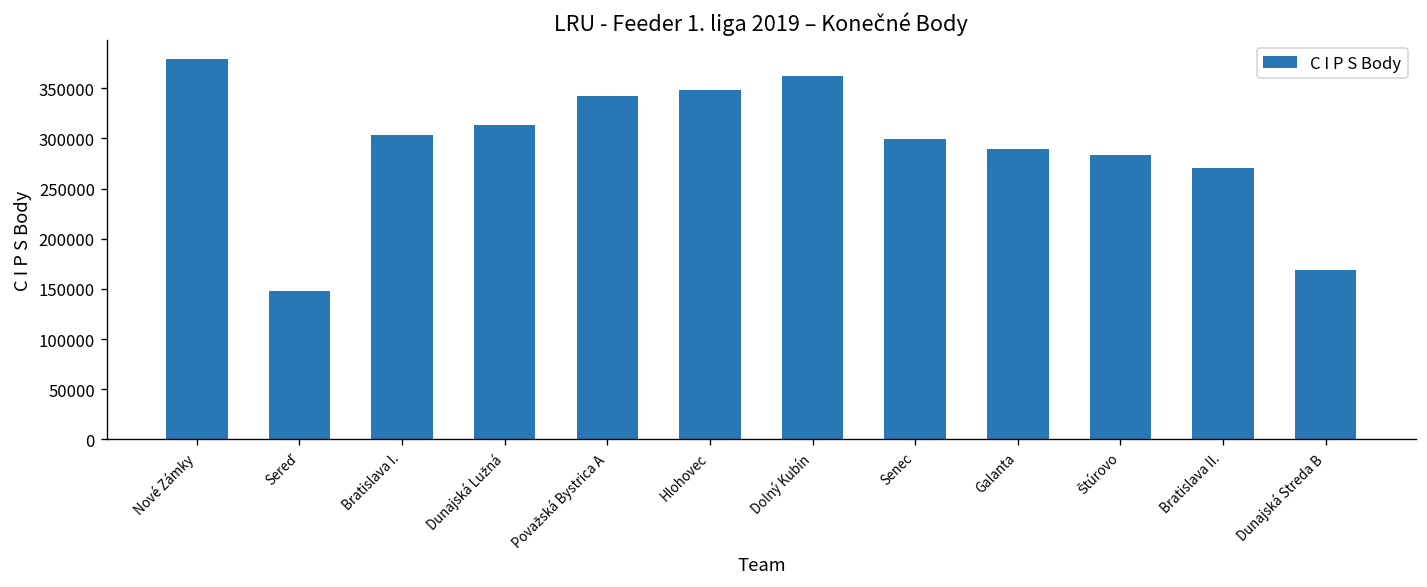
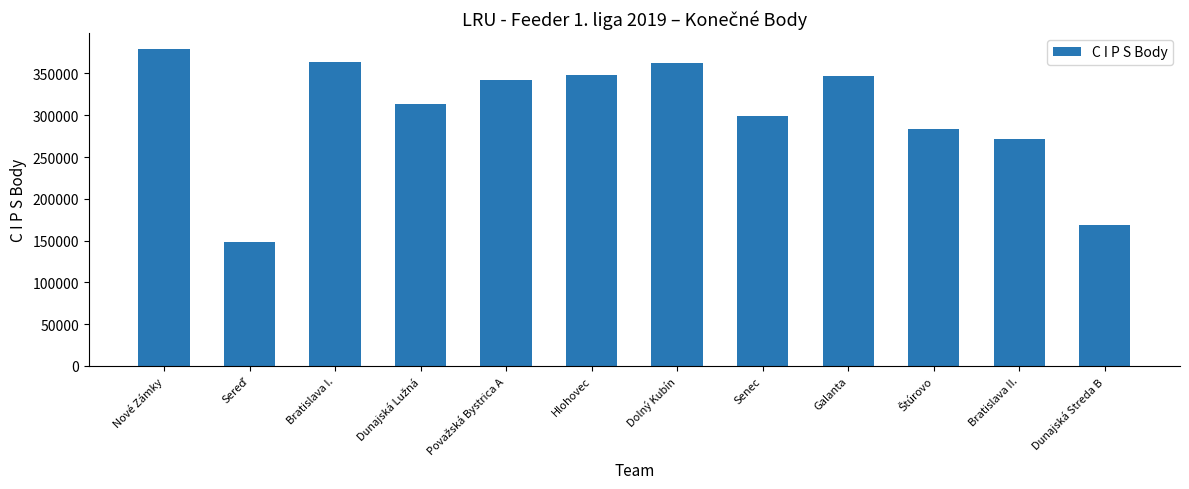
  {
    "Nové Zámky": 380000,
    "Sereď": 150000,
-   "Bratislava I.": 300000,
+   "Bratislava I.": 360000,
    "Dunajská Lužná": 310000,
    "Považská Bystrica A": 340000,
    "Hlohovec": 350000,
    "Dolný Kubín": 360000,
    "Senec": 300000,
-   "Galanta": 290000,
+   "Galanta": 350000,
    "Štúrovo": 280000,
    "Bratislava II.": 270000,
    "Dunajská Streda B": 170000
  }
